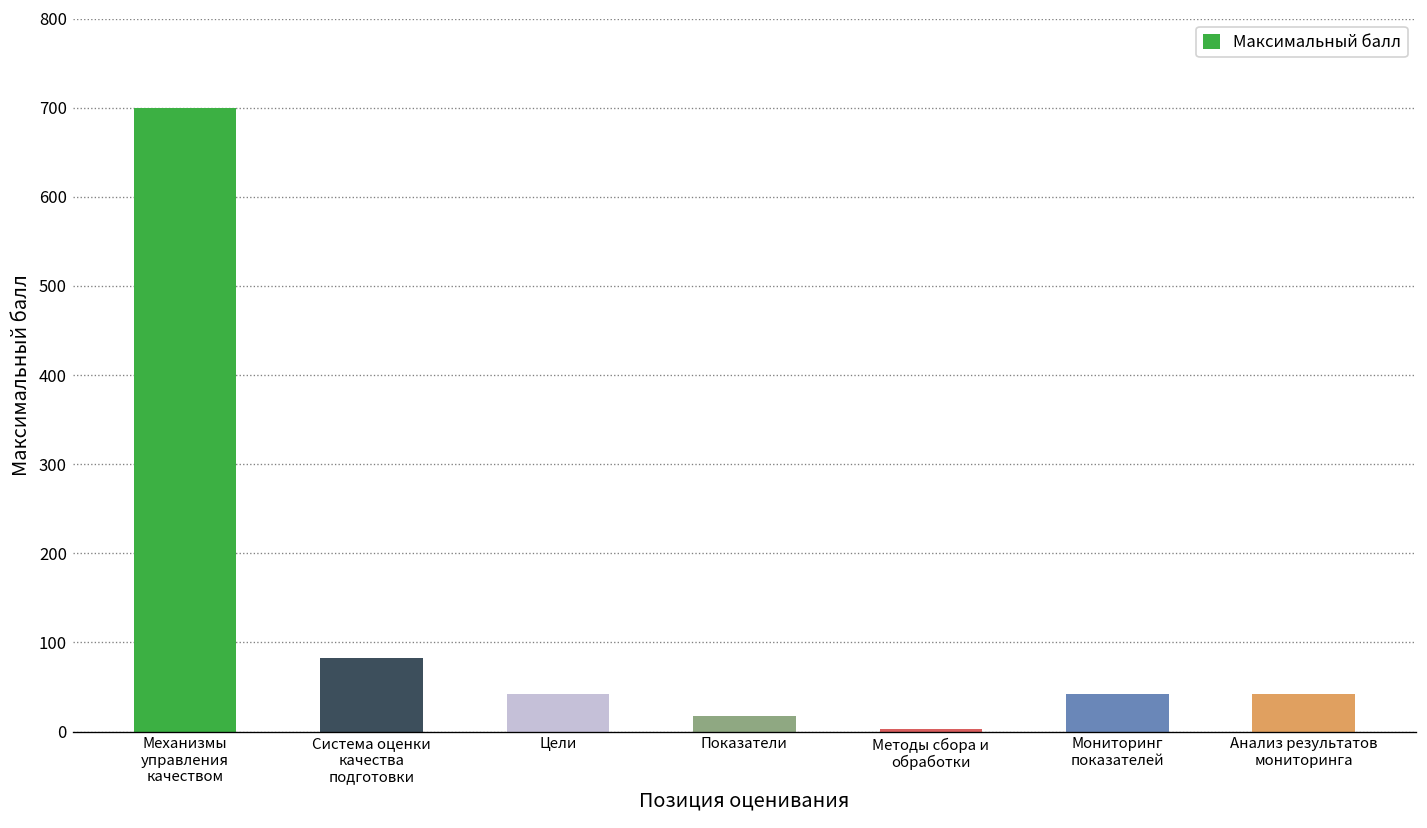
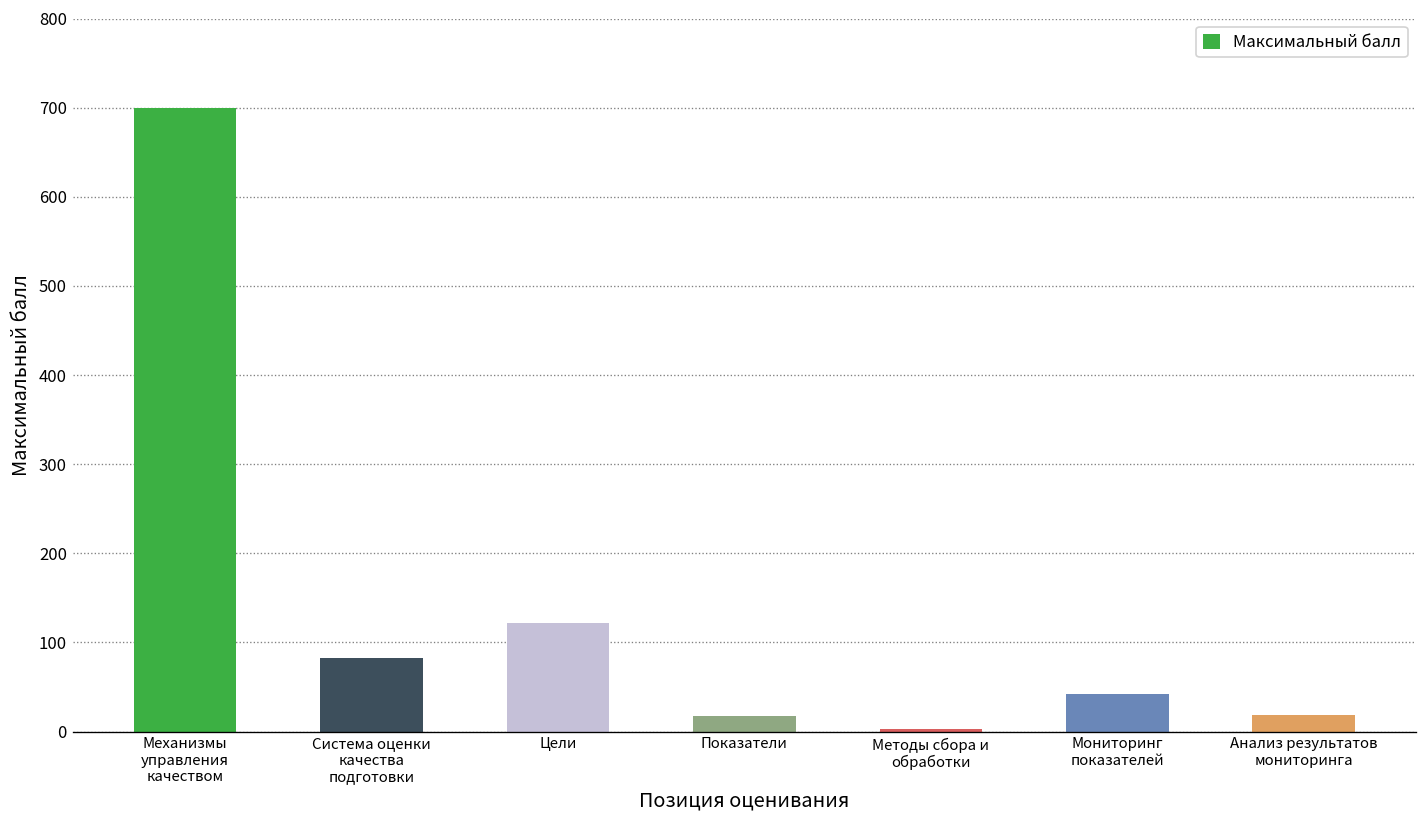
  {
    "Механизмы управления качеством": 700,
    "Система оценки качества подготовки": 80,
-   "Цели": 40,
+   "Цели": 120,
    "Показатели": 20,
    "Мониторинг показателей": 40,
-   "Анализ результатов мониторинга": 40
+   "Анализ результатов мониторинга": 20
  }
